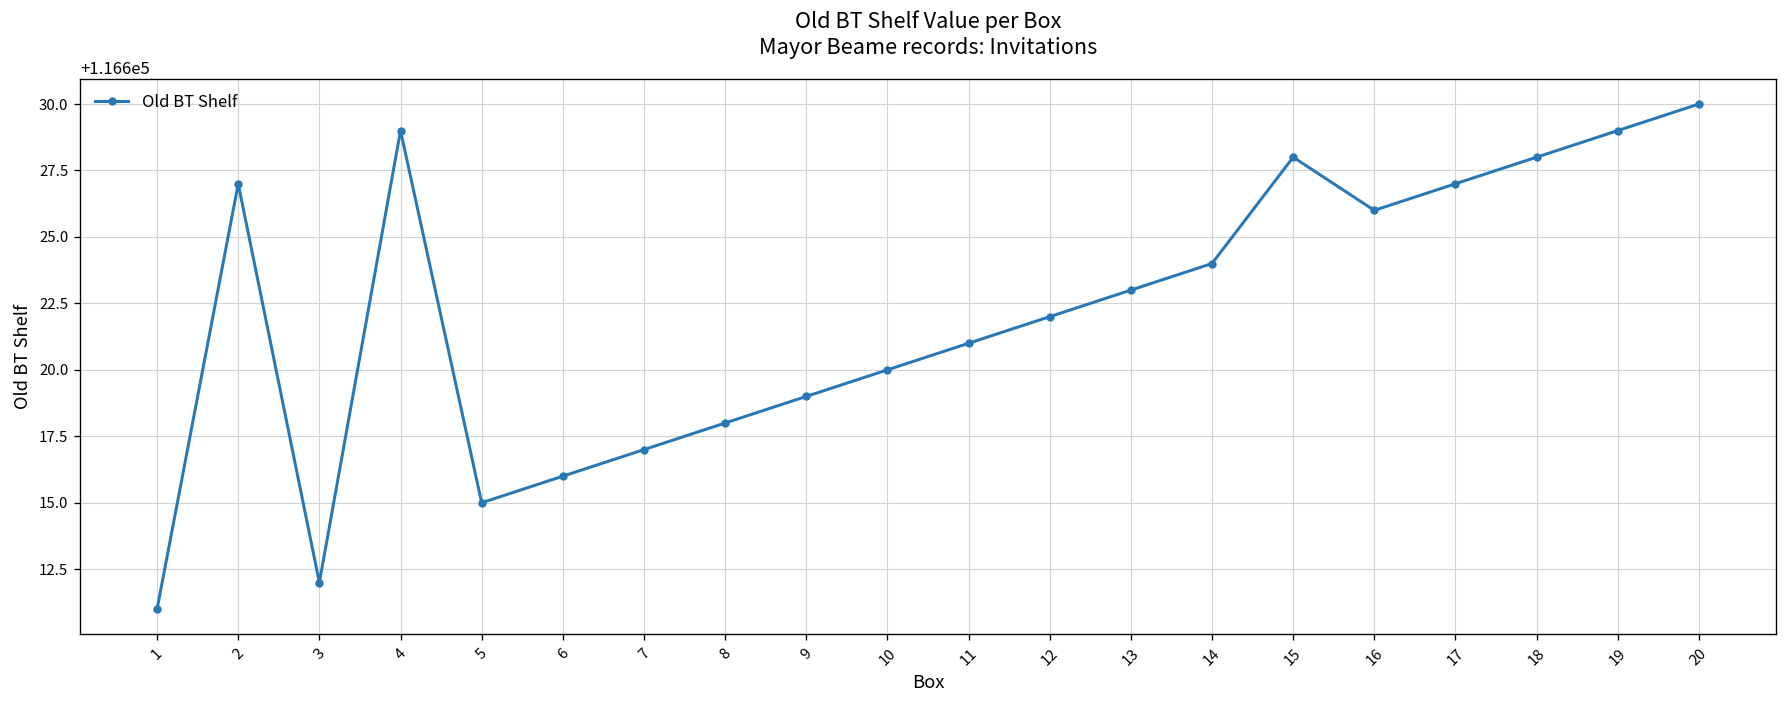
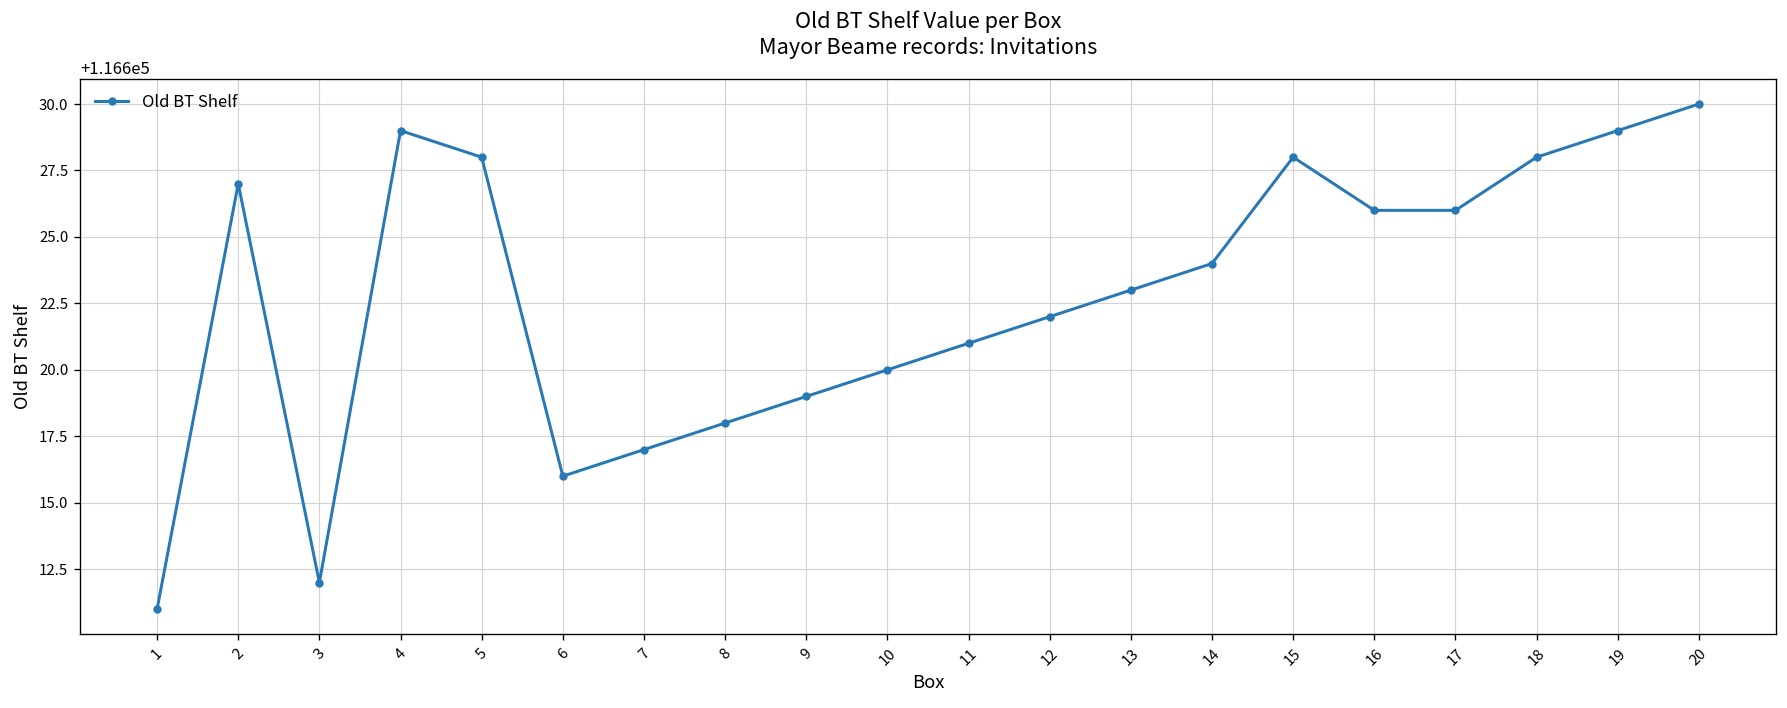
  {
    "1": 116611,
    "2": 116627,
    "3": 116612,
    "4": 116629,
-   "5": 116615,
+   "5": 116628,
    "6": 116616,
    "7": 116617,
    "8": 116618,
    "9": 116619,
    "10": 116620,
    "11": 116621,
    "12": 116622,
    "13": 116623,
    "14": 116624,
    "15": 116628,
    "16": 116626,
-   "17": 116627,
+   "17": 116626,
    "18": 116628,
    "19": 116629,
    "20": 116630
  }
